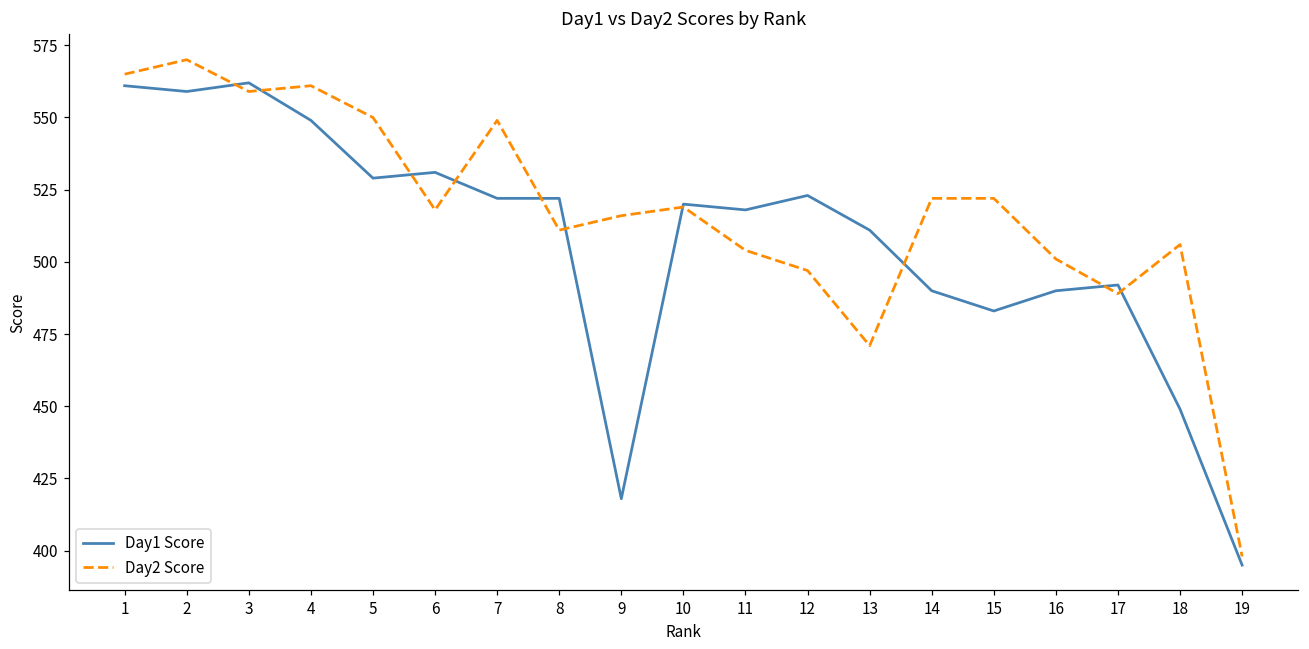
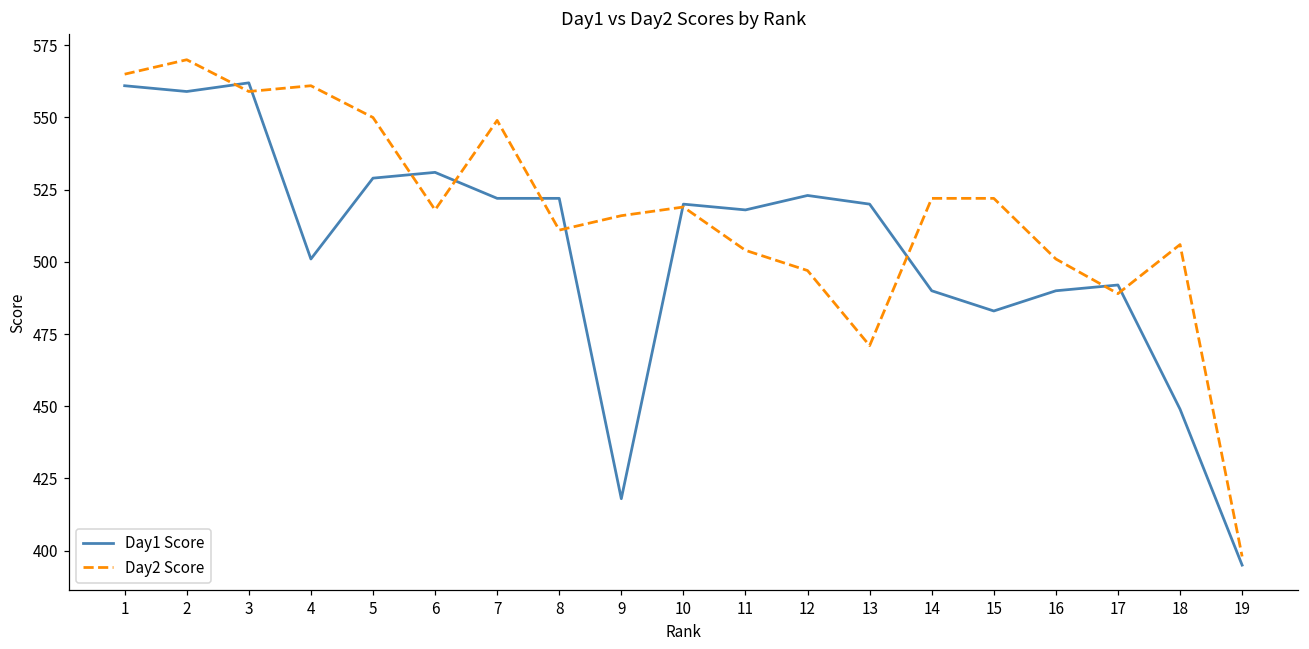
  {
    "Day1 Score": {
      "1": 561,
      "2": 559,
      "3": 562,
-     "4": 549,
+     "4": 501,
      "5": 529,
      "6": 531,
      "7": 522,
      "8": 522,
      "9": 418,
      "10": 520,
      "11": 518,
      "12": 523,
-     "13": 511,
+     "13": 520,
      "14": 490,
      "15": 483,
      "16": 490,
      "17": 492,
      "18": 449,
      "19": 395
    },
    "Day2 Score": {
      "1": 565,
      "2": 570,
      "3": 559,
      "4": 561,
      "5": 550,
      "6": 518,
      "7": 549,
      "8": 511,
      "9": 516,
      "10": 519,
      "11": 504,
      "12": 497,
      "13": 471,
      "14": 522,
      "15": 522,
      "16": 501,
      "17": 489,
      "18": 506,
      "19": 398
    }
  }
